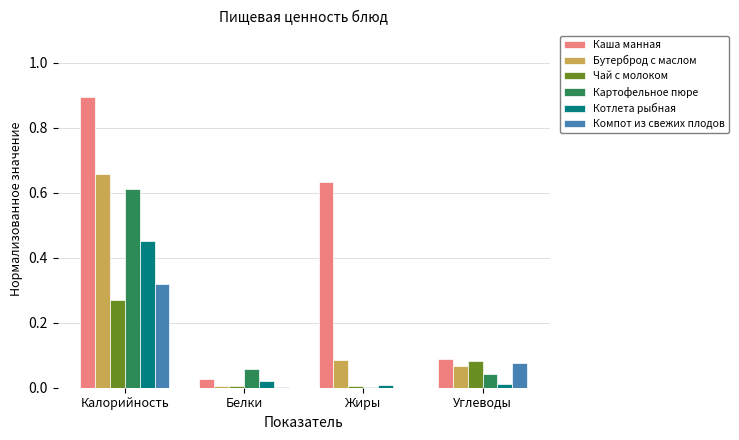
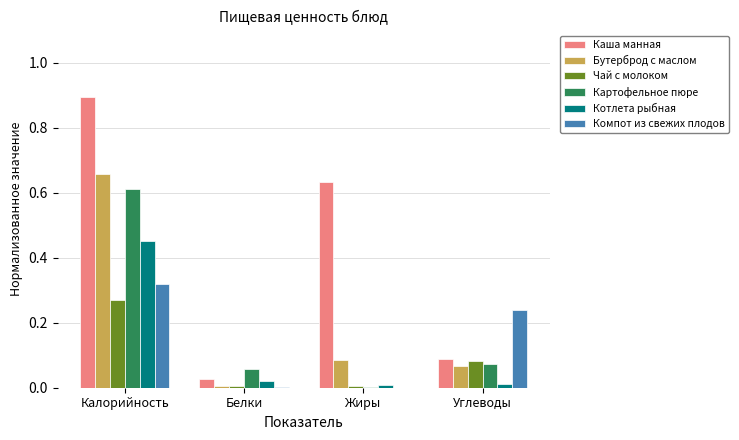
  {
    "Каша манная": {
      "Калорийность": 0.90,
      "Белки": 0.03,
      "Жиры": 0.63,
      "Углеводы": 0.09
    },
    "Бутерброд с маслом": {
      "Калорийность": 0.66,
      "Жиры": 0.09,
      "Углеводы": 0.07
    },
    "Чай с молоком": {
      "Калорийность": 0.27,
      "Углеводы": 0.08
    },
    "Картофельное пюре": {
      "Калорийность": 0.61,
      "Белки": 0.06,
-     "Углеводы": 0.04
+     "Углеводы": 0.07
    },
    "Котлета рыбная": {
      "Калорийность": 0.45,
      "Белки": 0.02,
      "Жиры": 0.01,
      "Углеводы": 0.01
    },
    "Компот из свежих плодов": {
      "Калорийность": 0.32,
-     "Углеводы": 0.08
+     "Углеводы": 0.24
    }
  }
